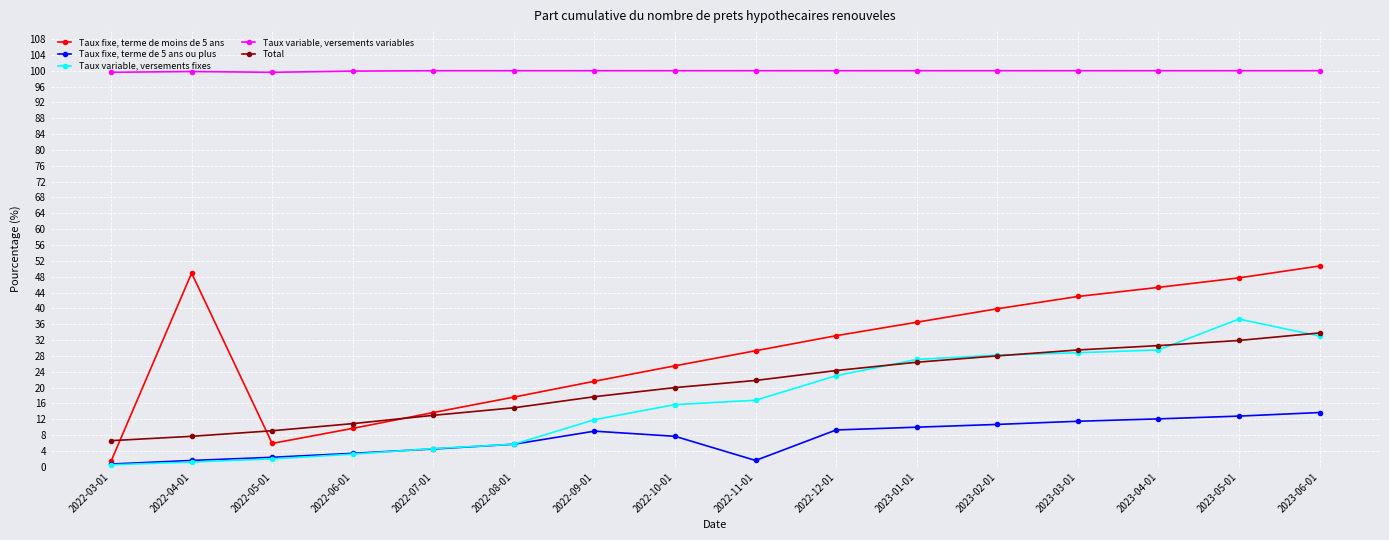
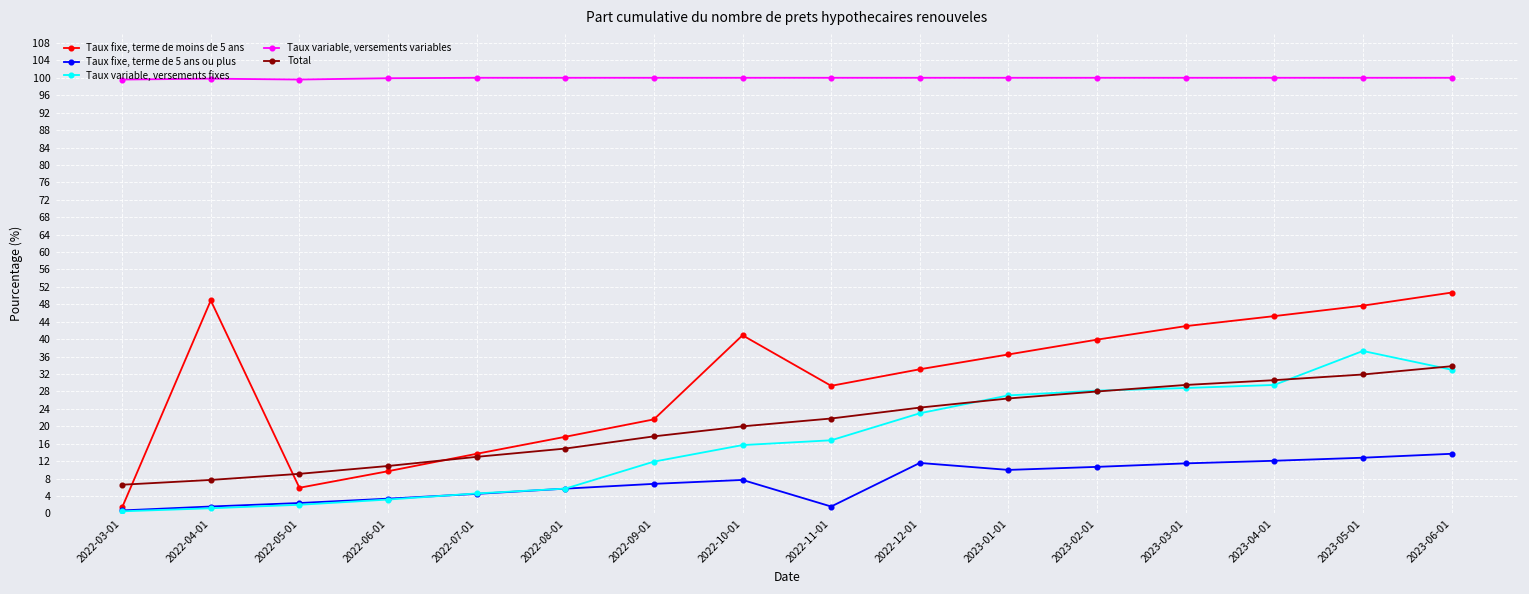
  {
    "Taux fixe, terme de moins de 5 ans": {
      "2022-03-01": 1,
      "2022-04-01": 49,
      "2022-05-01": 6,
      "2022-06-01": 10,
      "2022-07-01": 14,
      "2022-08-01": 18,
      "2022-09-01": 22,
-     "2022-10-01": 26,
+     "2022-10-01": 41,
      "2022-11-01": 29,
      "2022-12-01": 33,
      "2023-01-01": 37,
      "2023-02-01": 40,
      "2023-03-01": 43,
      "2023-04-01": 45,
      "2023-05-01": 48,
      "2023-06-01": 51
    },
    "Taux fixe, terme de 5 ans ou plus": {
-     "2022-09-01": 9,
+     "2022-09-01": 7,
      "2022-10-01": 8,
      "2022-11-01": 2,
-     "2022-12-01": 9,
+     "2022-12-01": 12,
      "2023-01-01": 10,
      "2023-02-01": 11,
      "2023-03-01": 12,
      "2023-04-01": 12,
      "2023-05-01": 13,
      "2023-06-01": 14
    },
    "Taux variable, versements fixes": {
      "2022-09-01": 12,
      "2022-10-01": 16,
      "2022-11-01": 17,
      "2022-12-01": 23,
      "2023-01-01": 27,
      "2023-03-01": 29,
      "2023-04-01": 30,
      "2023-05-01": 37,
      "2023-06-01": 33
    },
    "Taux variable, versements variables": {
      "2022-03-01": 100,
      "2022-04-01": 100,
      "2022-05-01": 100,
      "2022-06-01": 100,
      "2022-07-01": 100,
      "2022-08-01": 100,
      "2022-09-01": 100,
      "2022-10-01": 100,
      "2022-11-01": 100,
      "2022-12-01": 100,
      "2023-01-01": 100,
      "2023-02-01": 100,
      "2023-03-01": 100,
      "2023-04-01": 100,
      "2023-05-01": 100,
      "2023-06-01": 100
    },
    "Total": {
      "2022-03-01": 7,
      "2022-04-01": 8,
      "2022-05-01": 9,
      "2022-06-01": 11,
      "2022-07-01": 13,
      "2022-08-01": 15,
      "2022-09-01": 18,
      "2022-10-01": 20,
      "2022-11-01": 22,
      "2022-12-01": 24,
      "2023-01-01": 26,
      "2023-03-01": 30,
      "2023-04-01": 31,
      "2023-05-01": 32,
      "2023-06-01": 34
    }
  }
